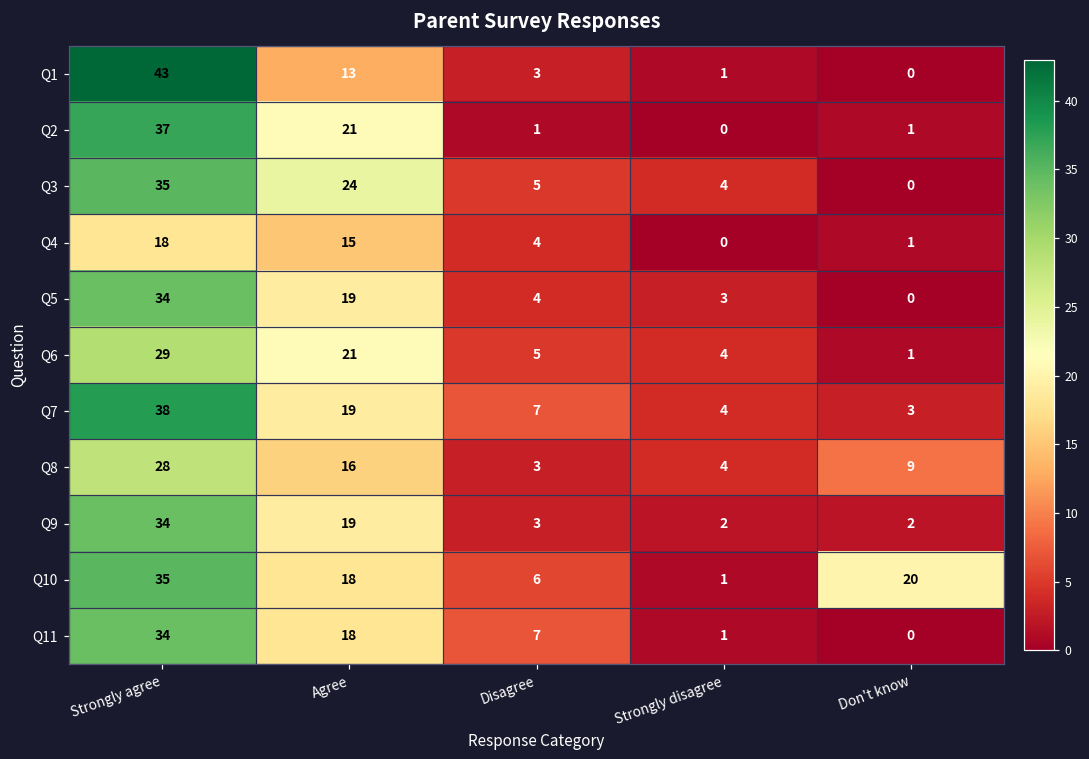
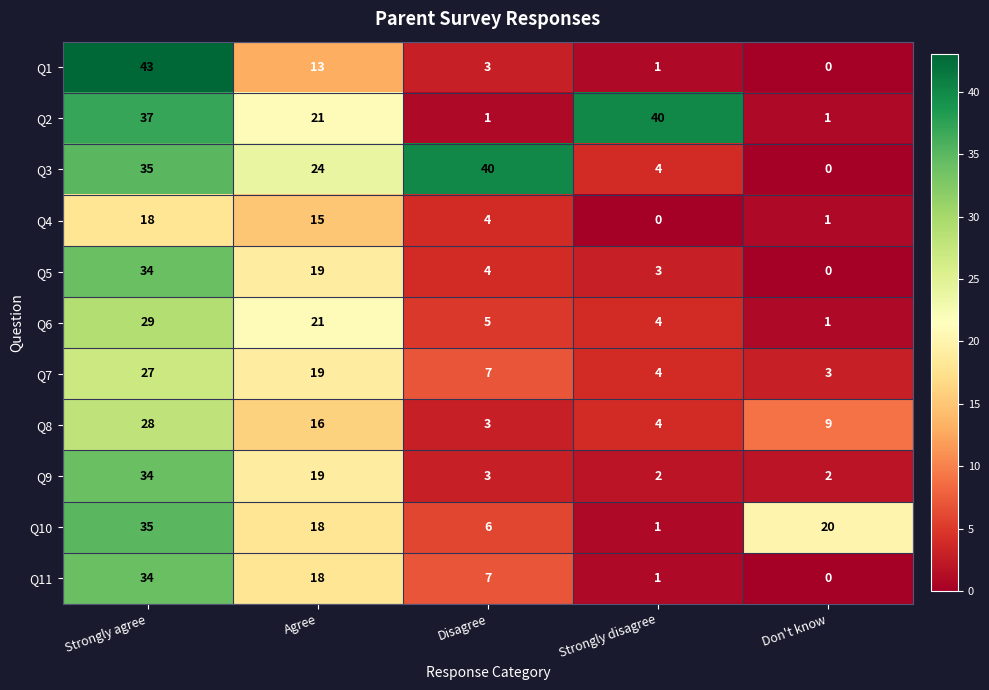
  {
    "Q1": {
      "Strongly agree": 43,
      "Agree": 13,
      "Disagree": 3,
      "Strongly disagree": 1,
      "Don't know": 0
    },
    "Q2": {
      "Strongly agree": 37,
      "Agree": 21,
      "Disagree": 1,
-     "Strongly disagree": 0,
+     "Strongly disagree": 40,
      "Don't know": 1
    },
    "Q3": {
      "Strongly agree": 35,
      "Agree": 24,
-     "Disagree": 5,
+     "Disagree": 40,
      "Strongly disagree": 4,
      "Don't know": 0
    },
    "Q4": {
      "Strongly agree": 18,
      "Agree": 15,
      "Disagree": 4,
      "Strongly disagree": 0,
      "Don't know": 1
    },
    "Q5": {
      "Strongly agree": 34,
      "Agree": 19,
      "Disagree": 4,
      "Strongly disagree": 3,
      "Don't know": 0
    },
    "Q6": {
      "Strongly agree": 29,
      "Agree": 21,
      "Disagree": 5,
      "Strongly disagree": 4,
      "Don't know": 1
    },
    "Q7": {
-     "Strongly agree": 38,
+     "Strongly agree": 27,
      "Agree": 19,
      "Disagree": 7,
      "Strongly disagree": 4,
      "Don't know": 3
    },
    "Q8": {
      "Strongly agree": 28,
      "Agree": 16,
      "Disagree": 3,
      "Strongly disagree": 4,
      "Don't know": 9
    },
    "Q9": {
      "Strongly agree": 34,
      "Agree": 19,
      "Disagree": 3,
      "Strongly disagree": 2,
      "Don't know": 2
    },
    "Q10": {
      "Strongly agree": 35,
      "Agree": 18,
      "Disagree": 6,
      "Strongly disagree": 1,
      "Don't know": 20
    },
    "Q11": {
      "Strongly agree": 34,
      "Agree": 18,
      "Disagree": 7,
      "Strongly disagree": 1,
      "Don't know": 0
    }
  }
